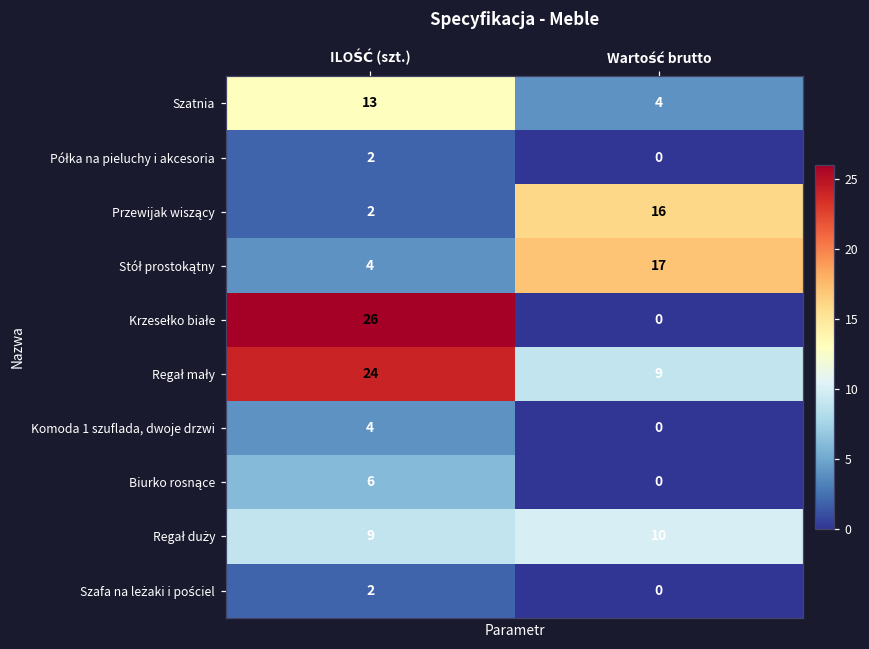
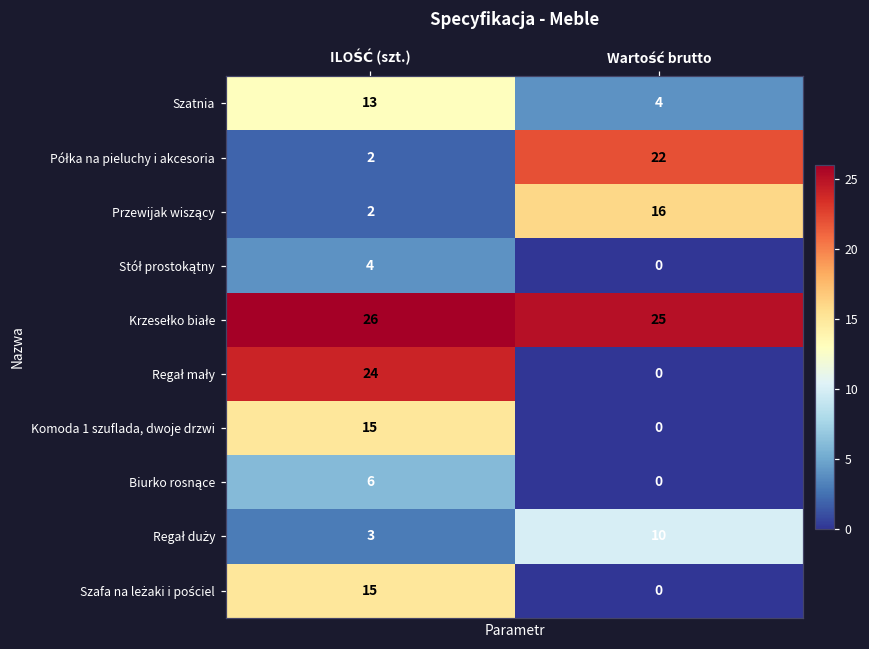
  {
    "Szatnia": {
      "ILOŚĆ (szt.)": 13,
      "Wartość brutto": 4
    },
    "Półka na pieluchy i akcesoria": {
      "ILOŚĆ (szt.)": 2,
-     "Wartość brutto": 0
+     "Wartość brutto": 22
    },
    "Przewijak wiszący": {
      "ILOŚĆ (szt.)": 2,
      "Wartość brutto": 16
    },
    "Stół prostokątny": {
      "ILOŚĆ (szt.)": 4,
-     "Wartość brutto": 17
+     "Wartość brutto": 0
    },
    "Krzesełko białe": {
      "ILOŚĆ (szt.)": 26,
-     "Wartość brutto": 0
+     "Wartość brutto": 25
    },
    "Regał mały": {
      "ILOŚĆ (szt.)": 24,
-     "Wartość brutto": 9
+     "Wartość brutto": 0
    },
    "Komoda 1 szuflada, dwoje drzwi": {
-     "ILOŚĆ (szt.)": 4,
+     "ILOŚĆ (szt.)": 15,
      "Wartość brutto": 0
    },
    "Biurko rosnące": {
      "ILOŚĆ (szt.)": 6,
      "Wartość brutto": 0
    },
    "Regał duży": {
-     "ILOŚĆ (szt.)": 9
+     "ILOŚĆ (szt.)": 3
    },
    "Szafa na leżaki i pościel": {
-     "ILOŚĆ (szt.)": 2,
+     "ILOŚĆ (szt.)": 15,
      "Wartość brutto": 0
    }
  }
